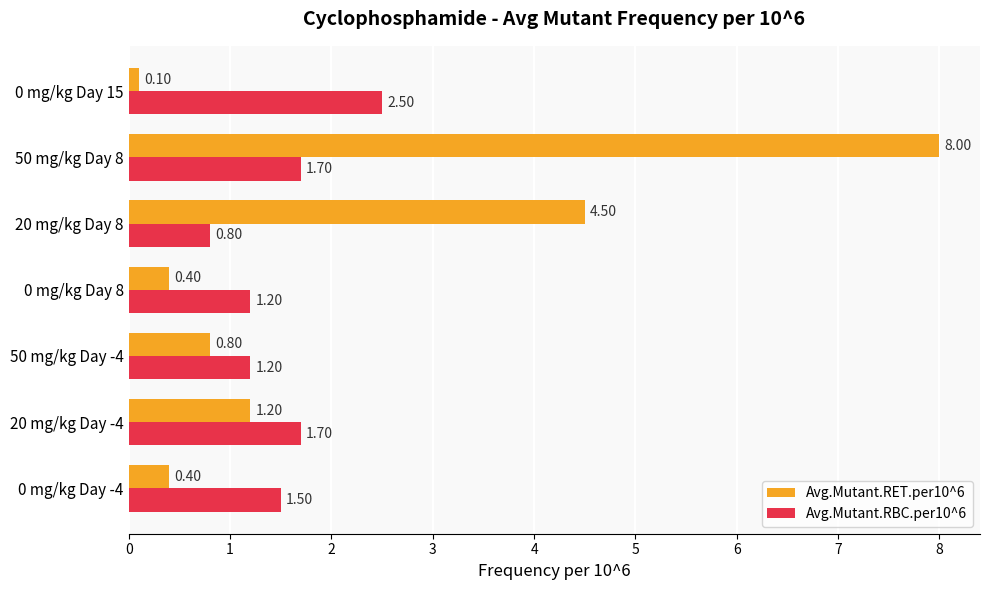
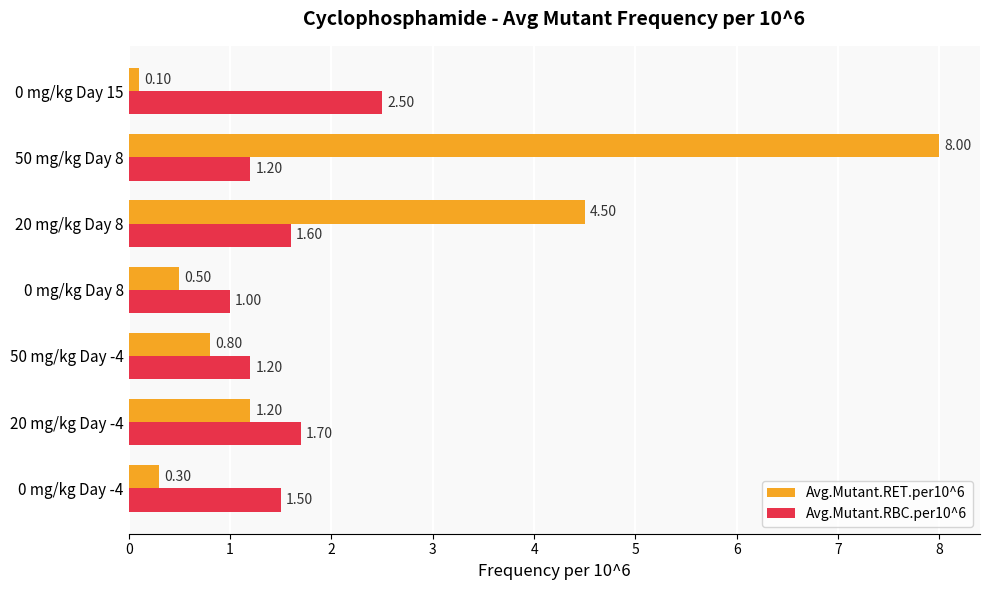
  {
    "Avg.Mutant.RET.per10^6": {
      "0 mg/kg Day 15": 0.10,
      "50 mg/kg Day 8": 8.00,
      "20 mg/kg Day 8": 4.50,
-     "0 mg/kg Day 8": 0.40,
+     "0 mg/kg Day 8": 0.50,
      "50 mg/kg Day -4": 0.80,
      "20 mg/kg Day -4": 1.20,
-     "0 mg/kg Day -4": 0.40
+     "0 mg/kg Day -4": 0.30
    },
    "Avg.Mutant.RBC.per10^6": {
      "0 mg/kg Day 15": 2.50,
-     "50 mg/kg Day 8": 1.70,
-     "20 mg/kg Day 8": 0.80,
-     "0 mg/kg Day 8": 1.20,
+     "50 mg/kg Day 8": 1.20,
+     "20 mg/kg Day 8": 1.60,
+     "0 mg/kg Day 8": 1.00,
      "50 mg/kg Day -4": 1.20,
      "20 mg/kg Day -4": 1.70,
      "0 mg/kg Day -4": 1.50
    }
  }
